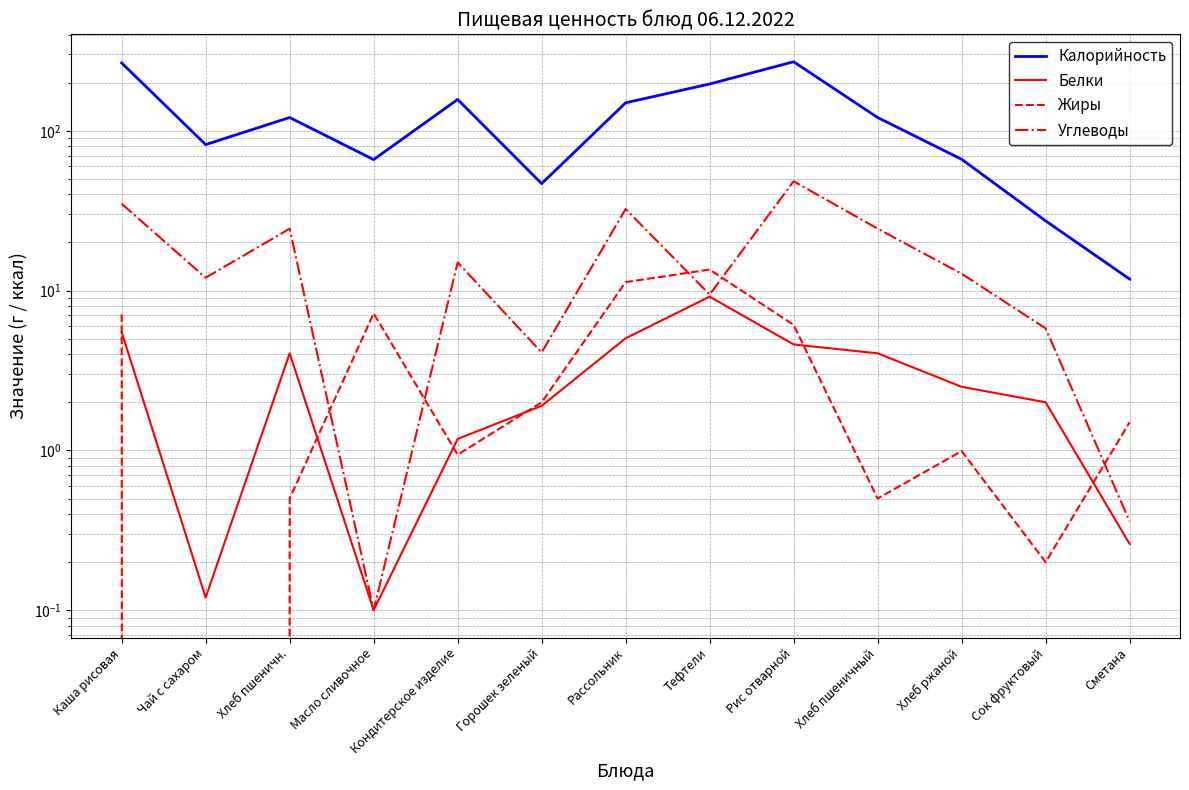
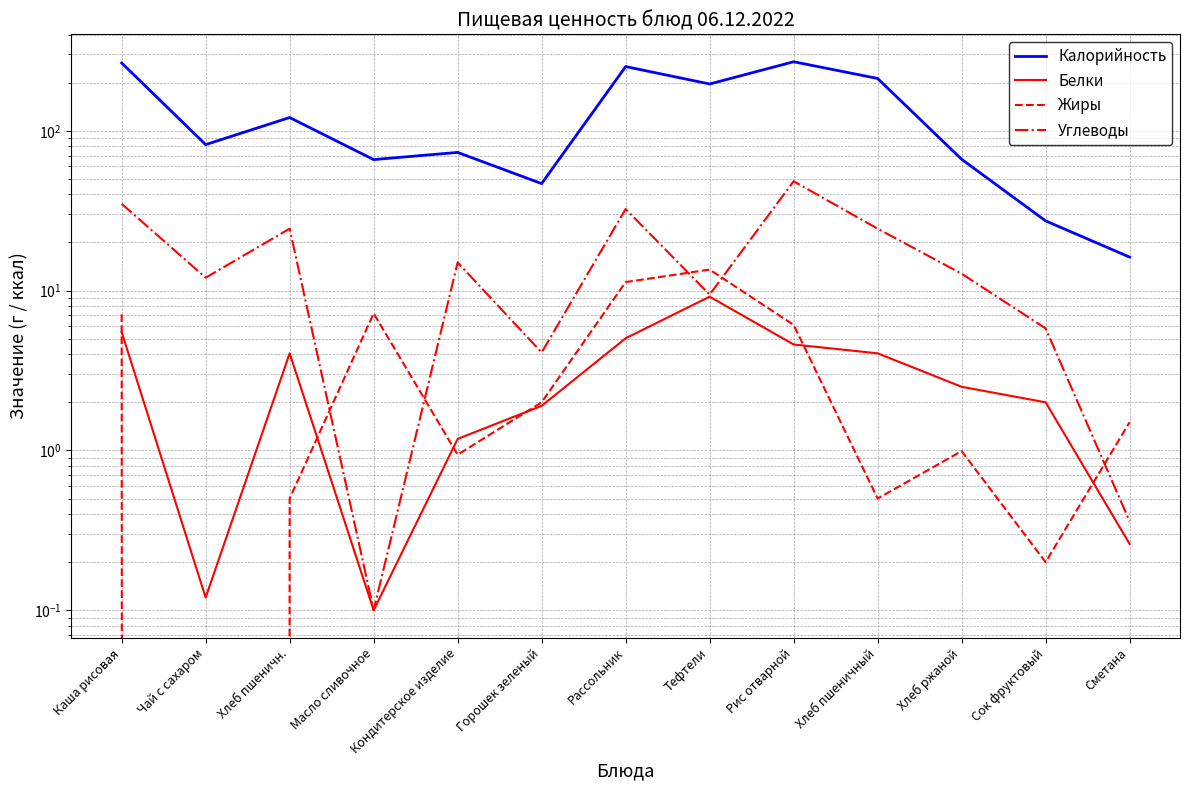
  {
    "Калорийность": {
      "Каша рисовая": 270,
      "Чай с сахаром": 80,
      "Хлеб пшеничн.": 120,
      "Масло сливочное": 66,
-     "Кондитерское изделие": 160,
+     "Кондитерское изделие": 70,
      "Горошек зеленый": 47,
-     "Рассольник": 150,
+     "Рассольник": 250,
      "Тефтели": 200,
      "Рис отварной": 270,
-     "Хлеб пшеничный": 120,
+     "Хлеб пшеничный": 210,
      "Хлеб ржаной": 66,
      "Сок фруктовый": 27,
-     "Сметана": 12
+     "Сметана": 16
    }
  }
